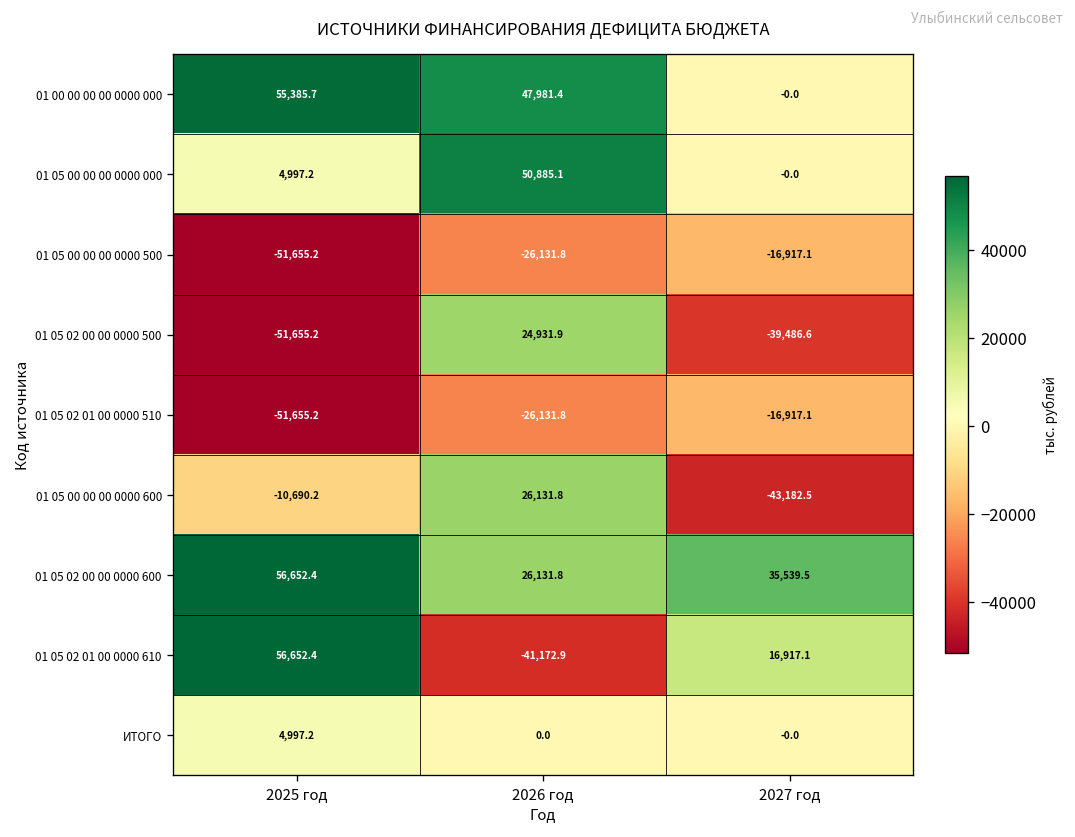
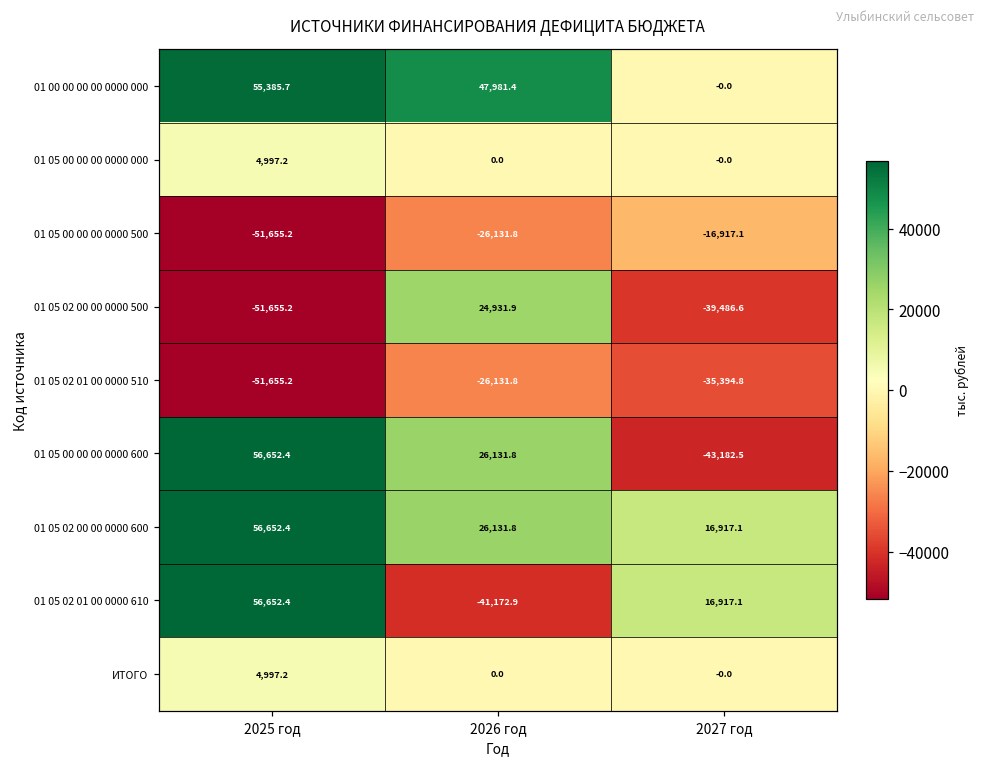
  {
    "01 00 00 00 00 0000 000": {
      "2025 год": "55,385.7",
      "2026 год": "47,981.4",
      "2027 год": "-0.0"
    },
    "01 05 00 00 00 0000 000": {
      "2025 год": "4,997.2",
-     "2026 год": "50,885.1",
+     "2026 год": "0.0",
      "2027 год": "-0.0"
    },
    "01 05 00 00 00 0000 500": {
      "2025 год": "-51,655.2",
      "2026 год": "-26,131.8",
      "2027 год": "-16,917.1"
    },
    "01 05 02 00 00 0000 500": {
      "2025 год": "-51,655.2",
      "2026 год": "24,931.9",
      "2027 год": "-39,486.6"
    },
    "01 05 02 01 00 0000 510": {
      "2025 год": "-51,655.2",
      "2026 год": "-26,131.8",
-     "2027 год": "-16,917.1"
+     "2027 год": "-35,394.8"
    },
    "01 05 00 00 00 0000 600": {
-     "2025 год": "-10,690.2",
+     "2025 год": "56,652.4",
      "2026 год": "26,131.8",
      "2027 год": "-43,182.5"
    },
    "01 05 02 00 00 0000 600": {
      "2025 год": "56,652.4",
      "2026 год": "26,131.8",
-     "2027 год": "35,539.5"
+     "2027 год": "16,917.1"
    },
    "01 05 02 01 00 0000 610": {
      "2025 год": "56,652.4",
      "2026 год": "-41,172.9",
      "2027 год": "16,917.1"
    },
    "ИТОГО": {
      "2025 год": "4,997.2",
      "2026 год": "0.0",
      "2027 год": "-0.0"
    }
  }
